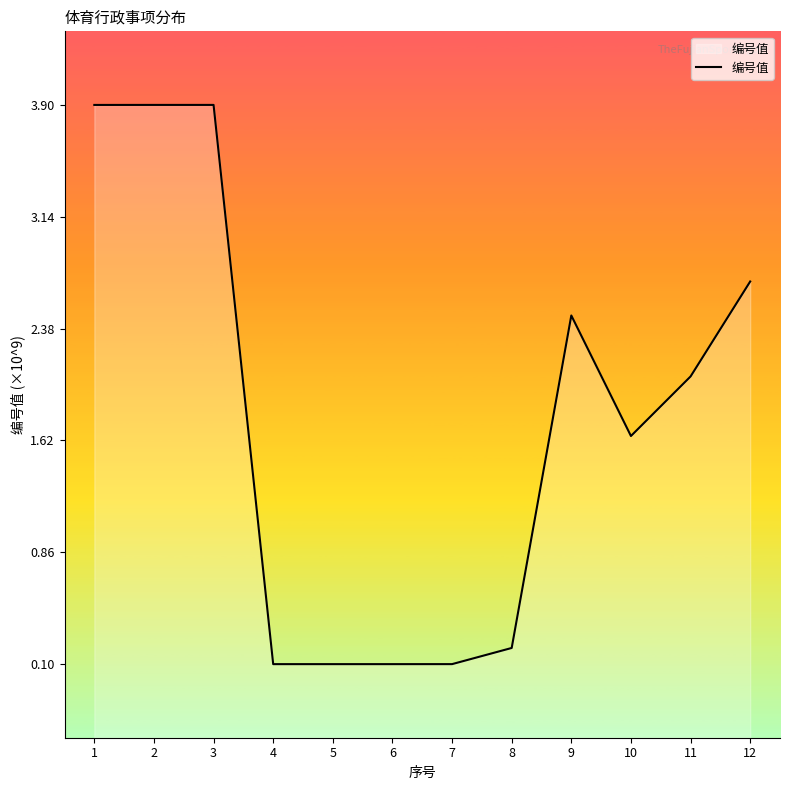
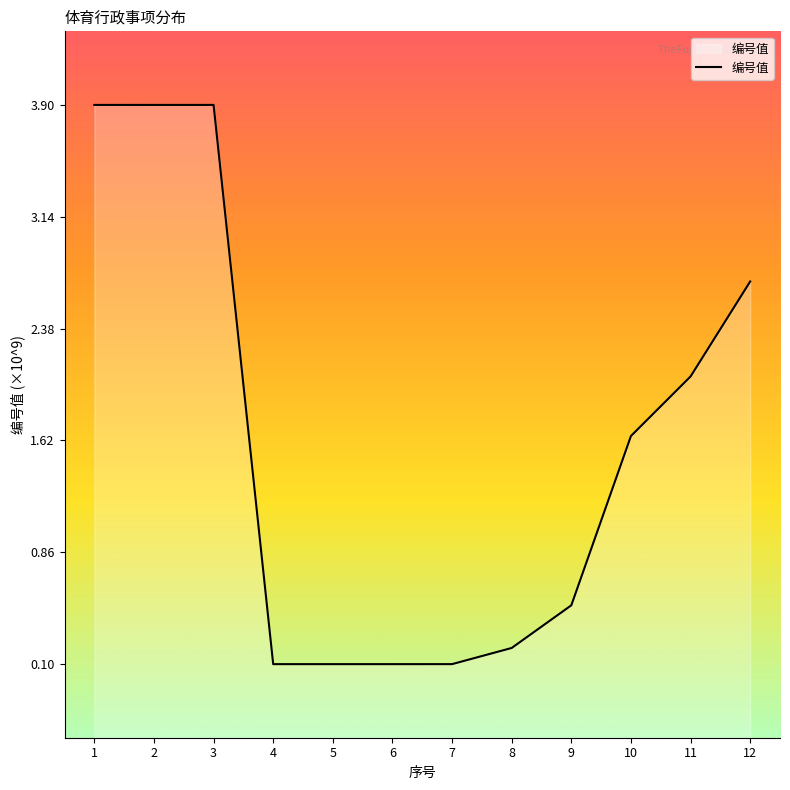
  {
    "1": 3.90,
    "2": 3.90,
    "3": 3.90,
    "4": 0.10,
    "5": 0.10,
    "6": 0.10,
    "7": 0.10,
    "8": 0.21,
-   "9": 2.47,
+   "9": 0.50,
    "10": 1.65,
    "11": 2.06,
    "12": 2.70
  }
